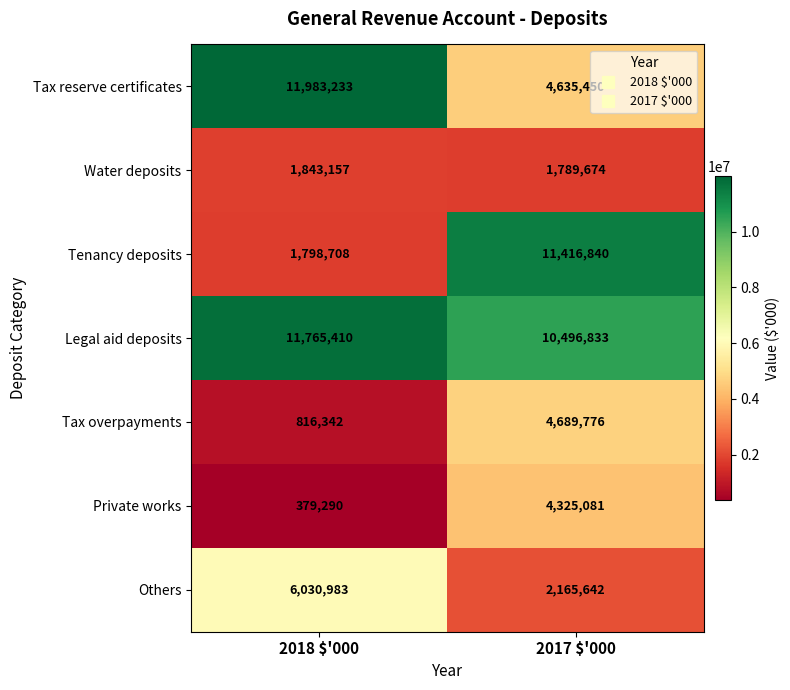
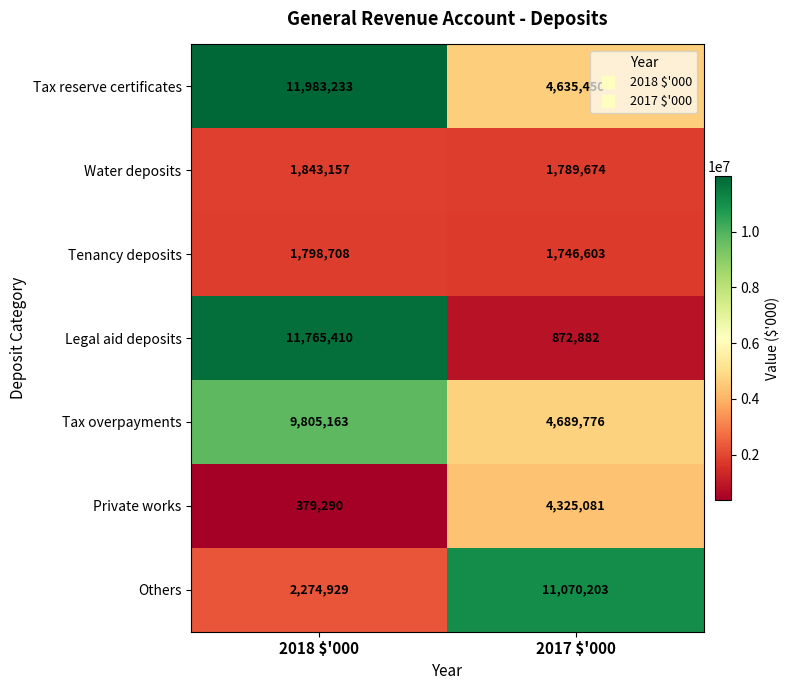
  {
    "Tax reserve certificates": {
      "2018 $'000": "11,983,233"
    },
    "Water deposits": {
      "2018 $'000": "1,843,157",
      "2017 $'000": "1,789,674"
    },
    "Tenancy deposits": {
      "2018 $'000": "1,798,708",
-     "2017 $'000": "11,416,840"
+     "2017 $'000": "1,746,603"
    },
    "Legal aid deposits": {
      "2018 $'000": "11,765,410",
-     "2017 $'000": "10,496,833"
+     "2017 $'000": "872,882"
    },
    "Tax overpayments": {
-     "2018 $'000": "816,342",
+     "2018 $'000": "9,805,163",
      "2017 $'000": "4,689,776"
    },
    "Private works": {
      "2018 $'000": "379,290",
      "2017 $'000": "4,325,081"
    },
    "Others": {
-     "2018 $'000": "6,030,983",
-     "2017 $'000": "2,165,642"
+     "2018 $'000": "2,274,929",
+     "2017 $'000": "11,070,203"
    }
  }
